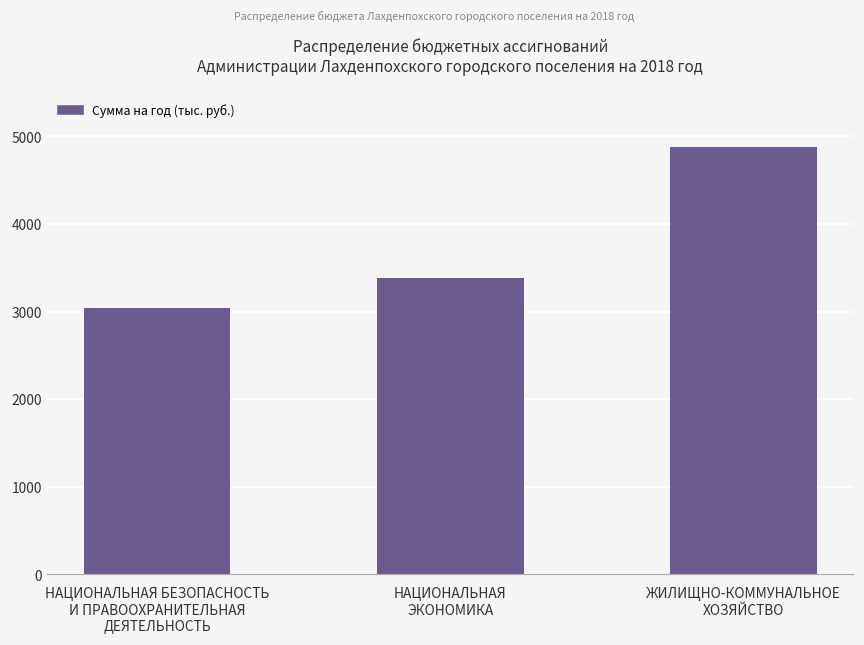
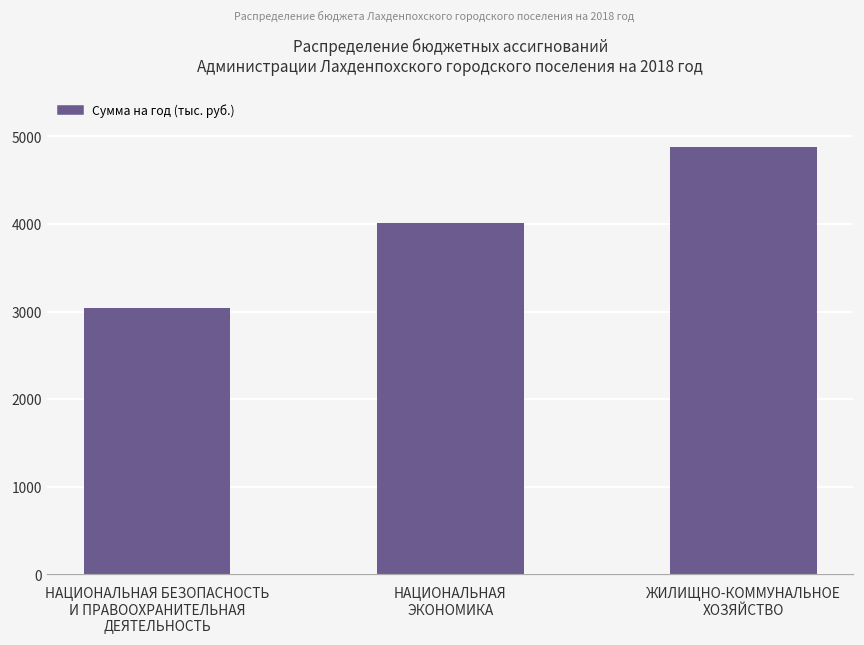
  {
    "НАЦИОНАЛЬНАЯ БЕЗОПАСНОСТЬ И ПРАВООХРАНИТЕЛЬНАЯ ДЕЯТЕЛЬНОСТЬ": 3000,
-   "НАЦИОНАЛЬНАЯ ЭКОНОМИКА": 3400,
+   "НАЦИОНАЛЬНАЯ ЭКОНОМИКА": 4000,
    "ЖИЛИЩНО-КОММУНАЛЬНОЕ ХОЗЯЙСТВО": 4900
  }
